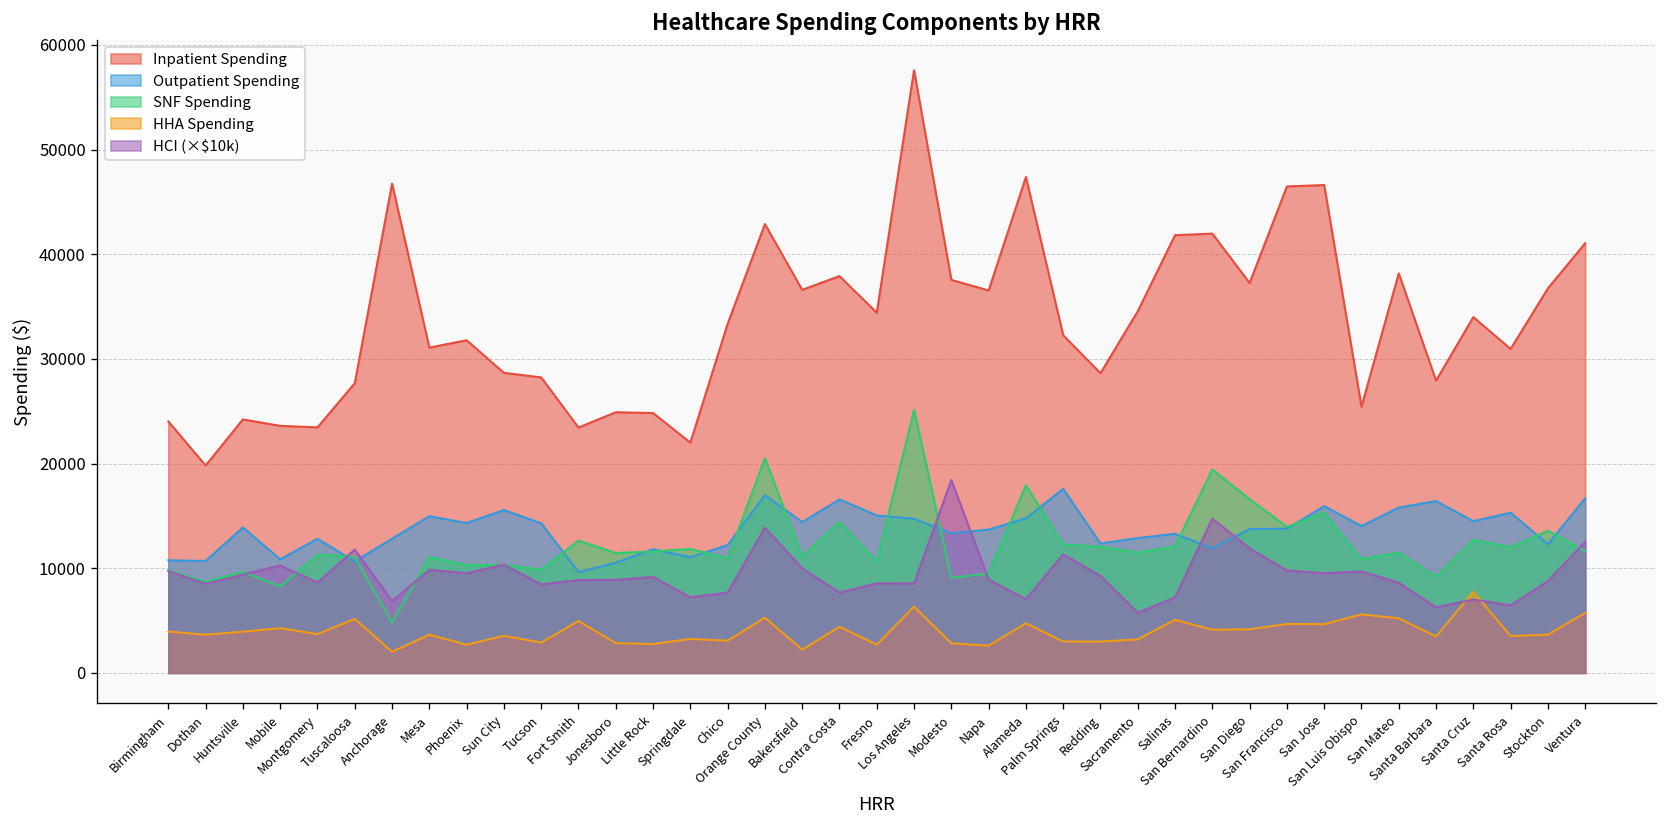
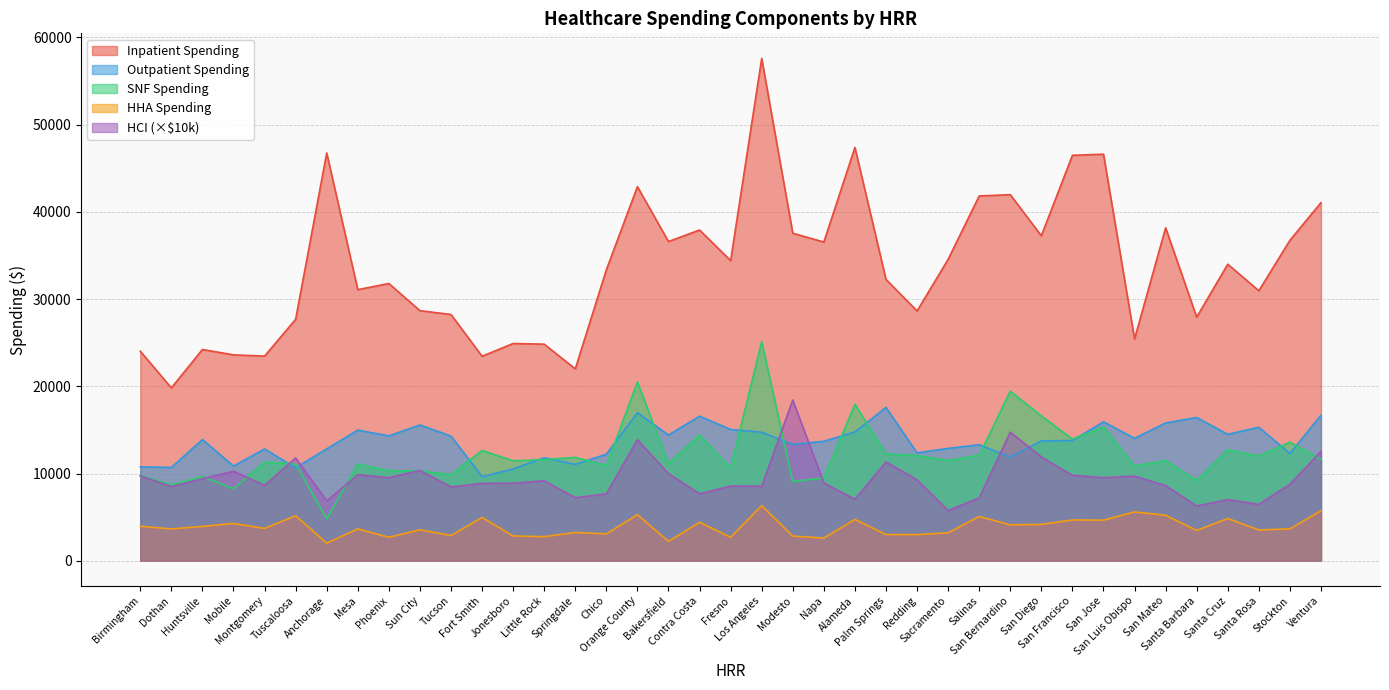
  {
    "Inpatient Spending": {
      "Birmingham": 24000,
      "Dothan": 20000,
      "Huntsville": 24000,
      "Mobile": 24000,
      "Montgomery": 23000,
      "Tuscaloosa": 28000,
      "Anchorage": 47000,
      "Mesa": 31000,
      "Phoenix": 32000,
      "Sun City": 29000,
      "Tucson": 28000,
      "Fort Smith": 23000,
      "Jonesboro": 25000,
      "Little Rock": 25000,
      "Springdale": 22000,
      "Chico": 33000,
      "Orange County": 43000,
      "Bakersfield": 37000,
      "Contra Costa": 38000,
      "Fresno": 34000,
      "Los Angeles": 58000,
      "Modesto": 38000,
      "Napa": 37000,
      "Alameda": 47000,
      "Palm Springs": 32000,
      "Redding": 29000,
      "Sacramento": 35000,
      "Salinas": 42000,
      "San Bernardino": 42000,
      "San Diego": 37000,
      "San Francisco": 46000,
      "San Jose": 47000,
      "San Luis Obispo": 25000,
      "San Mateo": 38000,
      "Santa Barbara": 28000,
      "Santa Cruz": 34000,
      "Santa Rosa": 31000,
      "Stockton": 37000,
      "Ventura": 41000
    },
    "Outpatient Spending": {
      "Birmingham": 11000,
      "Dothan": 11000,
      "Huntsville": 14000,
      "Mobile": 11000,
      "Montgomery": 13000,
      "Tuscaloosa": 11000,
      "Anchorage": 13000,
      "Mesa": 15000,
      "Phoenix": 14000,
      "Sun City": 16000,
      "Tucson": 14000,
      "Fort Smith": 10000,
      "Jonesboro": 11000,
      "Springdale": 11000,
      "Chico": 12000,
      "Orange County": 17000,
      "Bakersfield": 14000,
      "Contra Costa": 17000,
      "Fresno": 15000,
      "Los Angeles": 15000,
      "Modesto": 13000,
      "Napa": 14000,
      "Alameda": 15000,
      "Palm Springs": 18000,
      "Redding": 12000,
      "Sacramento": 13000,
      "Salinas": 13000,
      "San Bernardino": 12000,
      "San Diego": 14000,
      "San Jose": 16000,
      "San Luis Obispo": 14000,
      "San Mateo": 16000,
      "Santa Barbara": 16000,
      "Santa Cruz": 14000,
      "Santa Rosa": 15000,
      "Stockton": 12000,
      "Ventura": 17000
    },
    "SNF Spending": {
      "Mobile": 8000,
      "Montgomery": 11000,
      "Tuscaloosa": 11000,
      "Anchorage": 5000,
      "Mesa": 11000,
      "Phoenix": 10000,
      "Tucson": 10000,
      "Fort Smith": 13000,
      "Jonesboro": 11000,
      "Springdale": 12000,
      "Chico": 11000,
      "Orange County": 21000,
      "Bakersfield": 11000,
      "Contra Costa": 14000,
      "Fresno": 11000,
      "Los Angeles": 25000,
      "Modesto": 9000,
      "Napa": 9000,
      "Alameda": 18000,
      "Palm Springs": 12000,
      "Redding": 12000,
      "Sacramento": 11000,
      "Salinas": 12000,
      "San Bernardino": 19000,
      "San Diego": 17000,
      "San Jose": 15000,
      "San Luis Obispo": 11000,
      "San Mateo": 11000,
      "Santa Barbara": 9000,
      "Santa Cruz": 13000,
      "Santa Rosa": 12000,
      "Stockton": 14000,
      "Ventura": 12000
    },
    "HHA Spending": {
      "Birmingham": 4000,
      "Dothan": 4000,
      "Huntsville": 4000,
      "Mobile": 4000,
      "Montgomery": 4000,
      "Tuscaloosa": 5000,
      "Anchorage": 2000,
      "Mesa": 4000,
      "Phoenix": 3000,
      "Sun City": 4000,
      "Tucson": 3000,
      "Fort Smith": 5000,
      "Jonesboro": 3000,
      "Little Rock": 3000,
      "Springdale": 3000,
      "Chico": 3000,
      "Orange County": 5000,
      "Bakersfield": 2000,
      "Contra Costa": 4000,
      "Fresno": 3000,
      "Los Angeles": 6000,
      "Modesto": 3000,
      "Napa": 3000,
      "Alameda": 5000,
      "Palm Springs": 3000,
      "Redding": 3000,
      "Sacramento": 3000,
      "Salinas": 5000,
      "San Bernardino": 4000,
      "San Diego": 4000,
      "San Francisco": 5000,
      "San Jose": 5000,
      "San Luis Obispo": 6000,
      "San Mateo": 5000,
      "Santa Barbara": 3000,
-     "Santa Cruz": 8000,
+     "Santa Cruz": 5000,
      "Santa Rosa": 4000,
      "Stockton": 4000,
      "Ventura": 6000
    },
    "HCI (×$10k)": {
      "Mobile": 10000,
      "Montgomery": 9000,
      "Tuscaloosa": 12000,
      "Anchorage": 7000,
      "Mesa": 10000,
      "Phoenix": 10000,
      "Tucson": 8000,
      "Fort Smith": 9000,
      "Jonesboro": 9000,
      "Little Rock": 9000,
      "Springdale": 7000,
      "Chico": 8000,
      "Orange County": 14000,
      "Bakersfield": 10000,
      "Contra Costa": 8000,
      "Fresno": 9000,
      "Los Angeles": 9000,
      "Modesto": 18000,
      "Napa": 9000,
      "Alameda": 7000,
      "Palm Springs": 11000,
      "Redding": 9000,
      "Sacramento": 6000,
      "Salinas": 7000,
      "San Bernardino": 15000,
      "San Diego": 12000,
      "San Francisco": 10000,
      "San Jose": 10000,
      "San Luis Obispo": 10000,
      "San Mateo": 9000,
      "Santa Barbara": 6000,
      "Santa Cruz": 7000,
      "Santa Rosa": 6000,
      "Stockton": 9000,
      "Ventura": 13000
    }
  }
